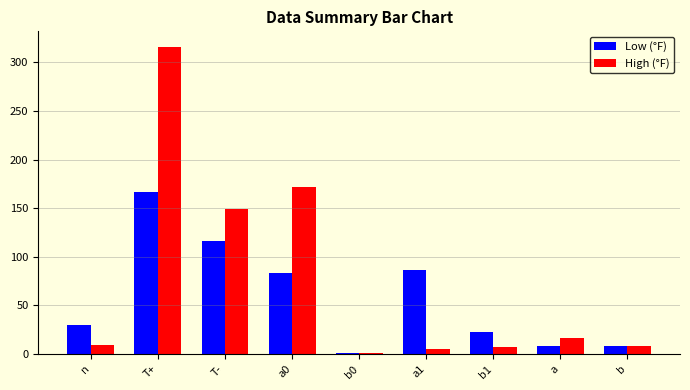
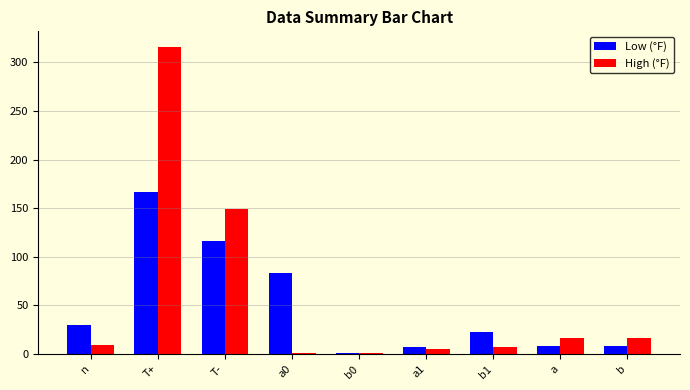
  {
    "Low (°F)": {
      "n": 30,
      "T+": 170,
      "T-": 120,
      "a0": 80,
-     "a1": 90,
+     "a1": 10,
      "b1": 20,
      "a": 10,
      "b": 10
    },
    "High (°F)": {
      "n": 10,
      "T+": 320,
      "T-": 150,
-     "a0": 170,
+     "a0": 0,
      "a1": 10,
      "b1": 10,
      "a": 20,
-     "b": 10
+     "b": 20
    }
  }
